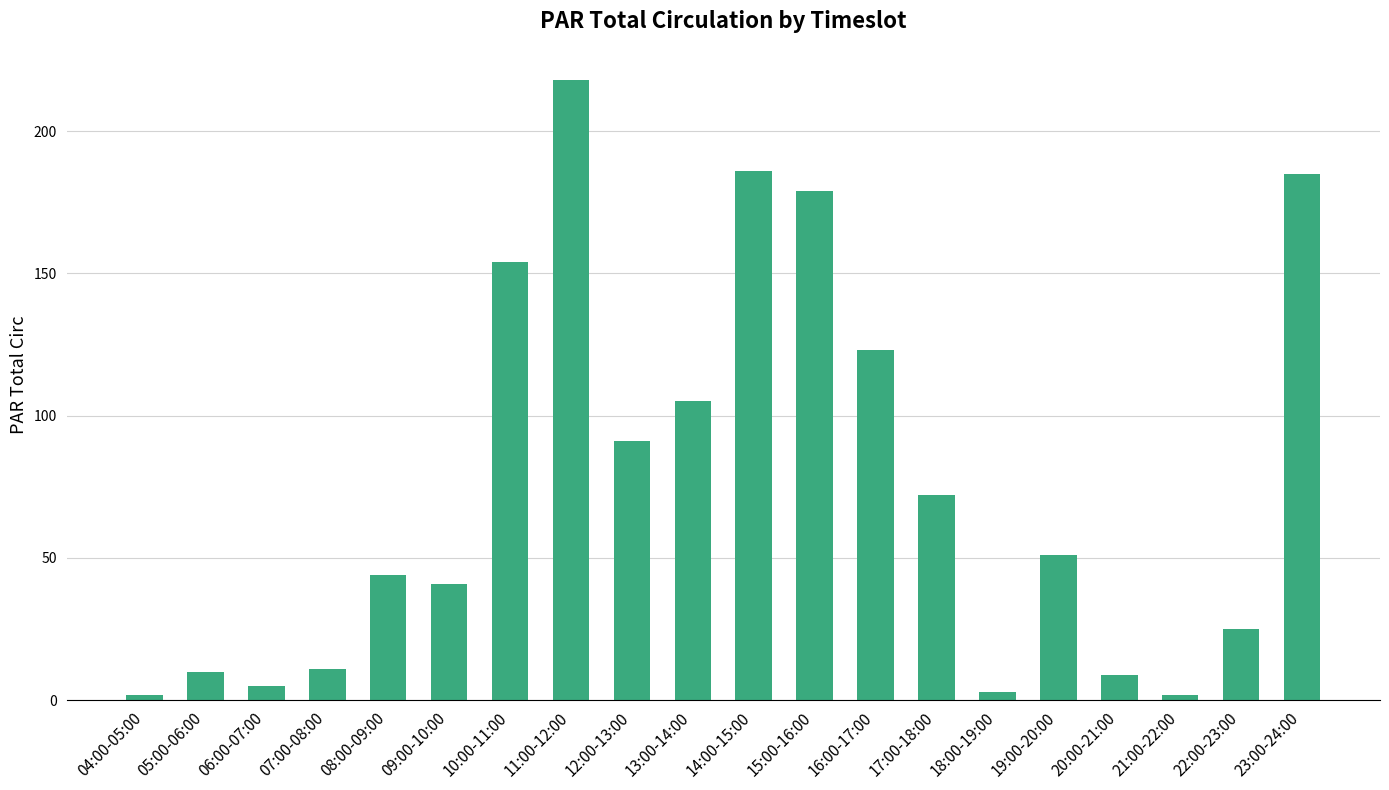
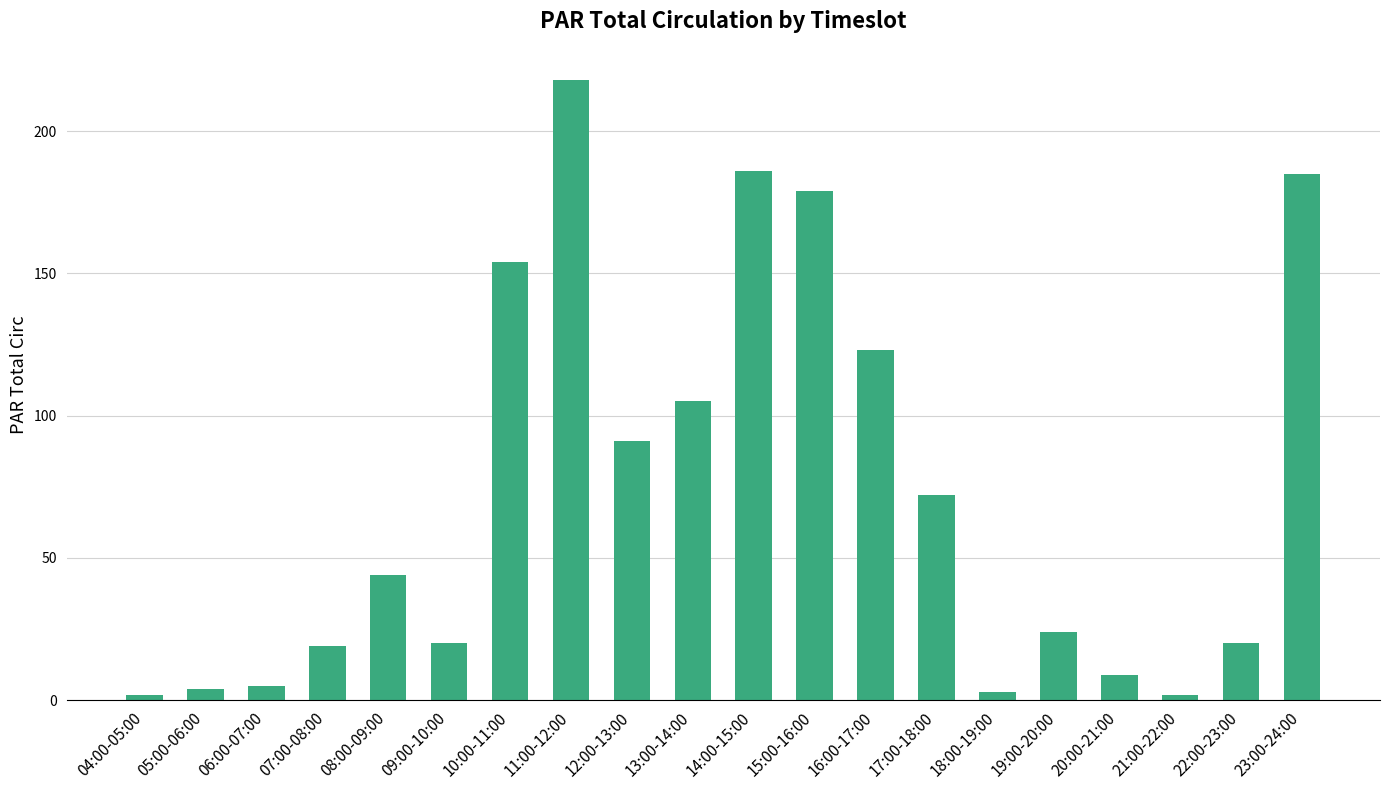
  {
    "04:00-05:00": 2,
-   "05:00-06:00": 10,
+   "05:00-06:00": 4,
    "06:00-07:00": 5,
-   "07:00-08:00": 11,
+   "07:00-08:00": 19,
    "08:00-09:00": 44,
-   "09:00-10:00": 41,
+   "09:00-10:00": 20,
    "10:00-11:00": 154,
    "11:00-12:00": 218,
    "12:00-13:00": 91,
    "13:00-14:00": 105,
    "14:00-15:00": 186,
    "15:00-16:00": 179,
    "16:00-17:00": 123,
    "17:00-18:00": 72,
    "18:00-19:00": 3,
-   "19:00-20:00": 51,
+   "19:00-20:00": 24,
    "20:00-21:00": 9,
    "21:00-22:00": 2,
-   "22:00-23:00": 25,
+   "22:00-23:00": 20,
    "23:00-24:00": 185
  }
